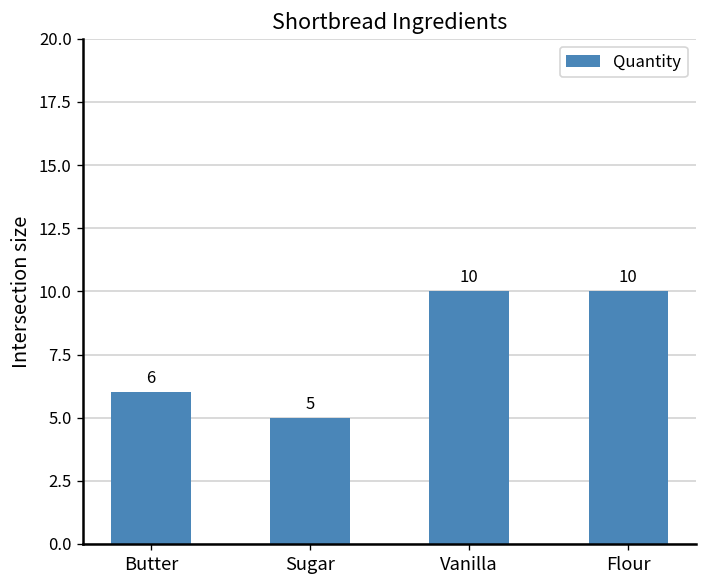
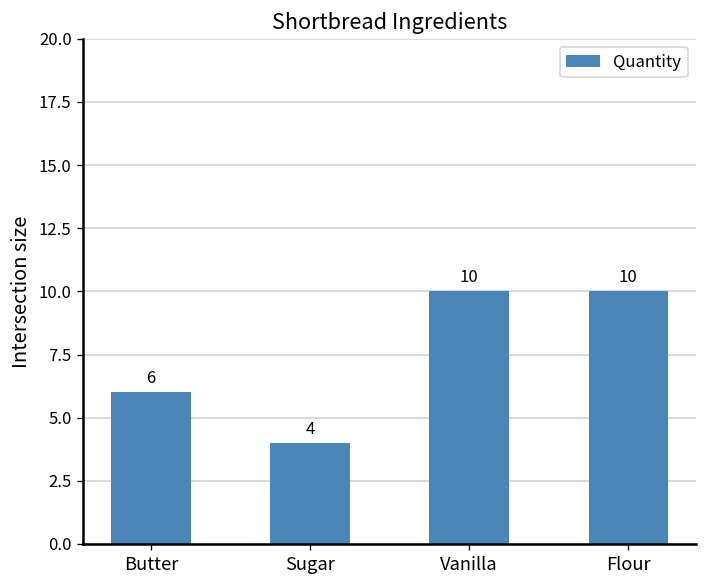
  {
    "Butter": 6,
-   "Sugar": 5,
+   "Sugar": 4,
    "Vanilla": 10,
    "Flour": 10
  }
